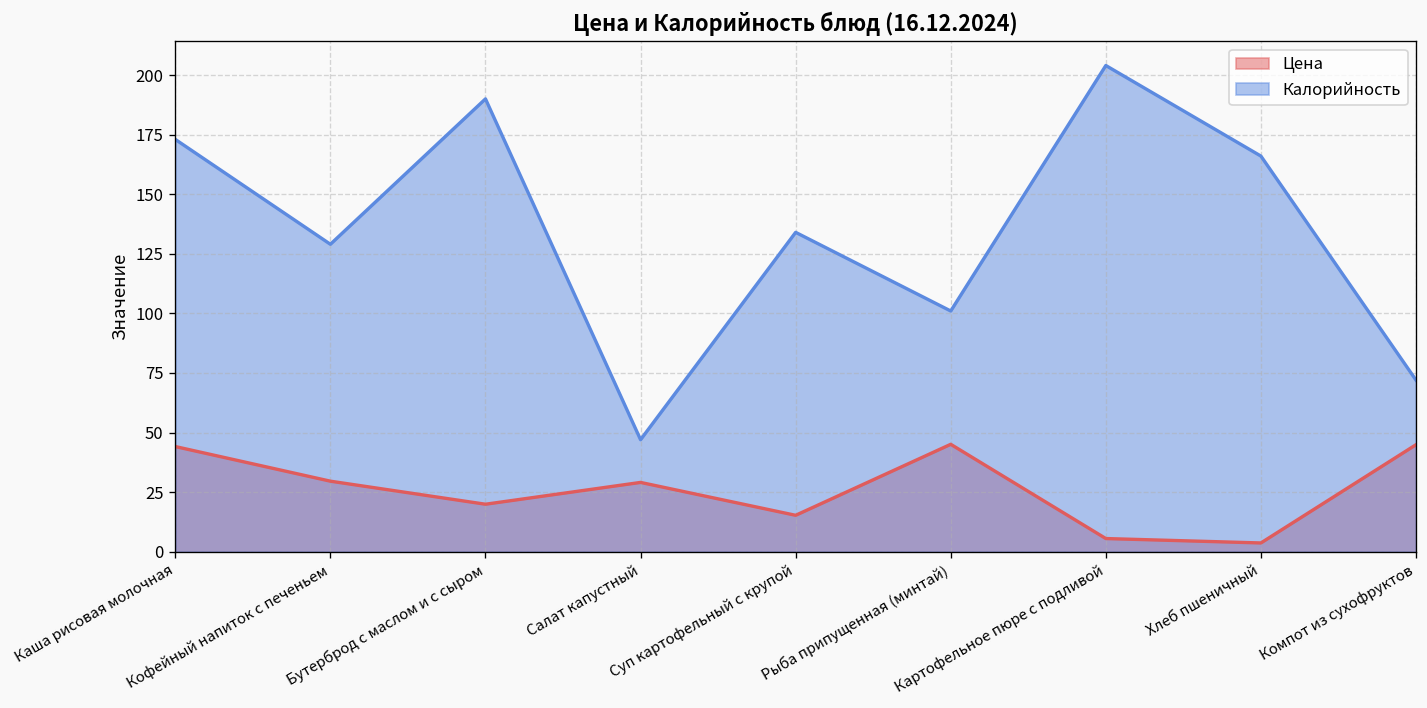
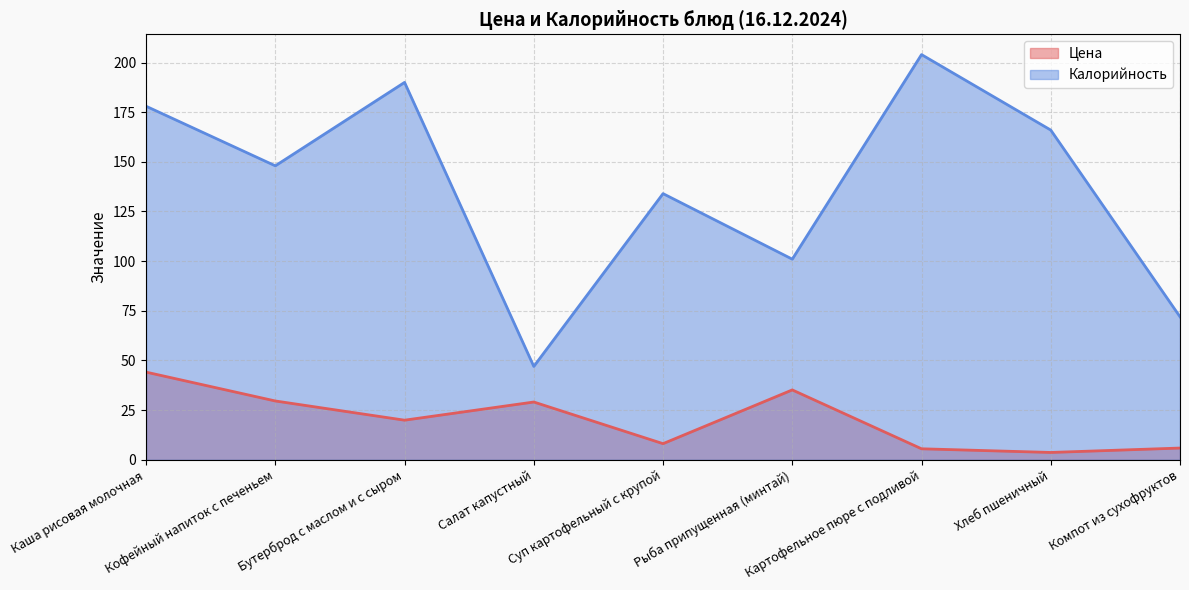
  {
    "Цена": {
      "Каша рисовая молочная": 44,
      "Кофейный напиток с печеньем": 30,
      "Бутерброд с маслом и с сыром": 20,
      "Салат капустный": 29,
-     "Суп картофельный с крупой": 15,
-     "Рыба припущенная (минтай)": 45,
+     "Суп картофельный с крупой": 8,
+     "Рыба припущенная (минтай)": 35,
      "Картофельное пюре с подливой": 6,
      "Хлеб пшеничный": 4,
-     "Компот из сухофруктов": 45
+     "Компот из сухофруктов": 6
    },
    "Калорийность": {
-     "Каша рисовая молочная": 173,
-     "Кофейный напиток с печеньем": 129,
+     "Каша рисовая молочная": 178,
+     "Кофейный напиток с печеньем": 148,
      "Бутерброд с маслом и с сыром": 190,
      "Салат капустный": 47,
      "Суп картофельный с крупой": 134,
      "Рыба припущенная (минтай)": 101,
      "Картофельное пюре с подливой": 204,
      "Хлеб пшеничный": 166,
      "Компот из сухофруктов": 72
    }
  }
